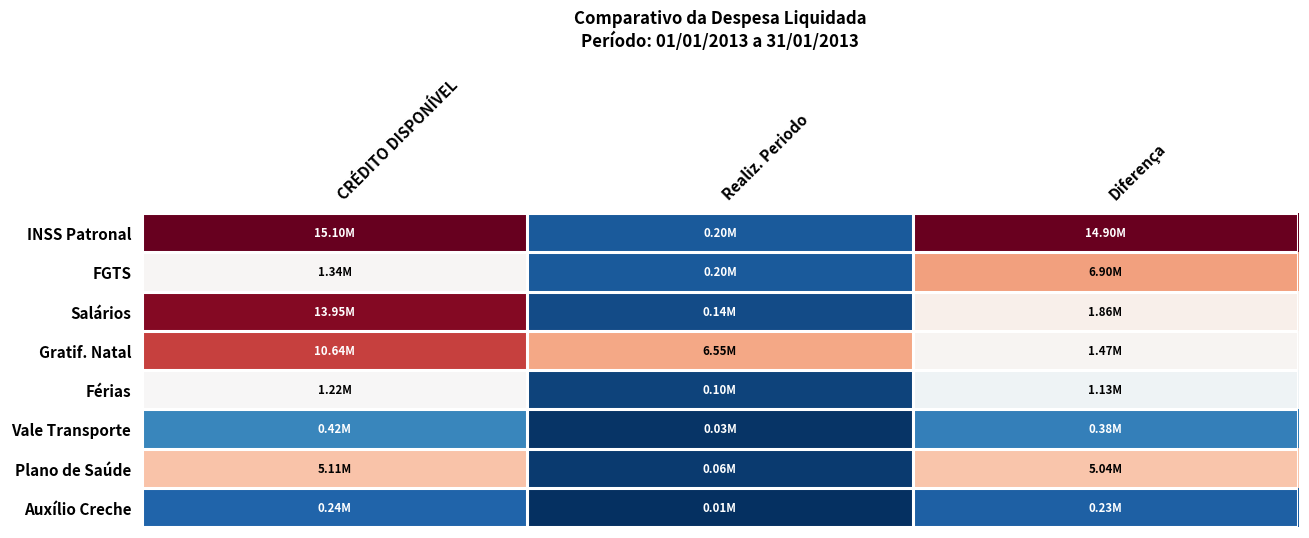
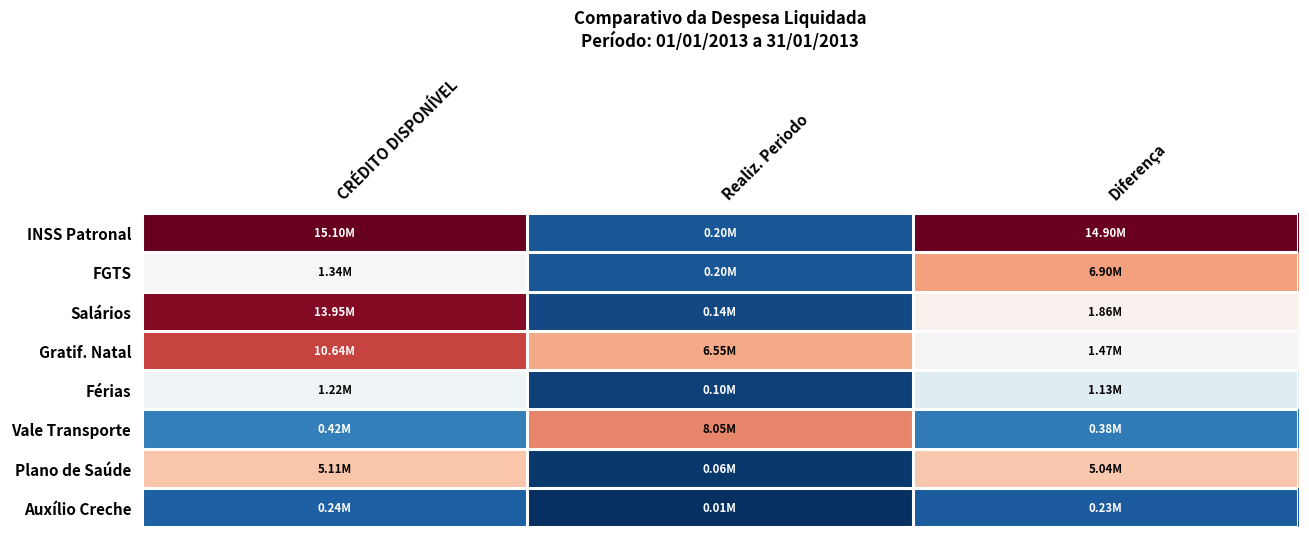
  {
    "INSS Patronal": {
      "CRÉDITO DISPONÍVEL": "15.10M",
      "Realiz. Periodo": "0.20M",
      "Diferença": "14.90M"
    },
    "FGTS": {
      "CRÉDITO DISPONÍVEL": "1.34M",
      "Realiz. Periodo": "0.20M",
      "Diferença": "6.90M"
    },
    "Salários": {
      "CRÉDITO DISPONÍVEL": "13.95M",
      "Realiz. Periodo": "0.14M",
      "Diferença": "1.86M"
    },
    "Gratif. Natal": {
      "CRÉDITO DISPONÍVEL": "10.64M",
      "Realiz. Periodo": "6.55M",
      "Diferença": "1.47M"
    },
    "Férias": {
      "CRÉDITO DISPONÍVEL": "1.22M",
      "Realiz. Periodo": "0.10M",
      "Diferença": "1.13M"
    },
    "Vale Transporte": {
      "CRÉDITO DISPONÍVEL": "0.42M",
-     "Realiz. Periodo": "0.03M",
+     "Realiz. Periodo": "8.05M",
      "Diferença": "0.38M"
    },
    "Plano de Saúde": {
      "CRÉDITO DISPONÍVEL": "5.11M",
      "Realiz. Periodo": "0.06M",
      "Diferença": "5.04M"
    },
    "Auxílio Creche": {
      "CRÉDITO DISPONÍVEL": "0.24M",
      "Realiz. Periodo": "0.01M",
      "Diferença": "0.23M"
    }
  }
